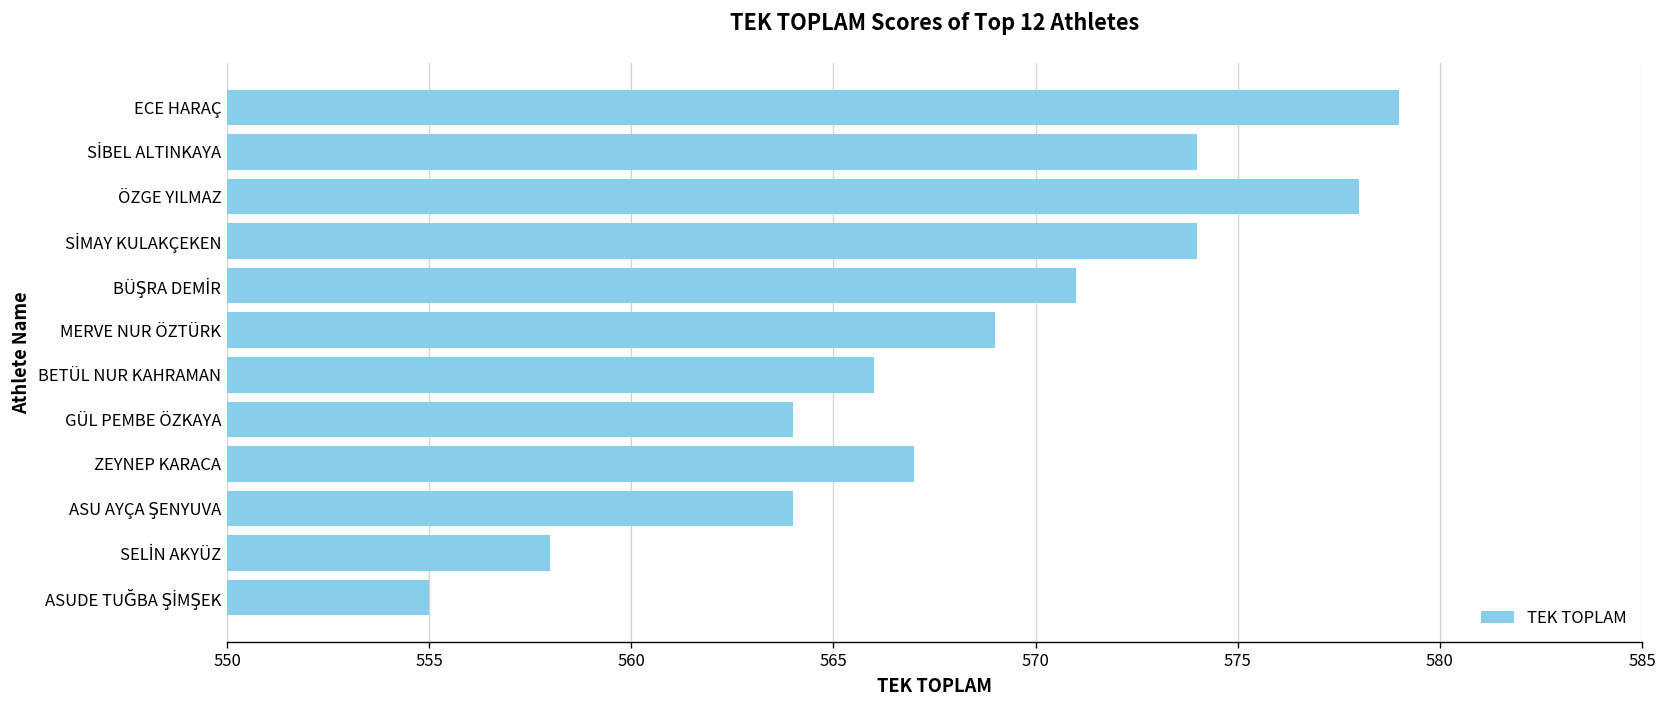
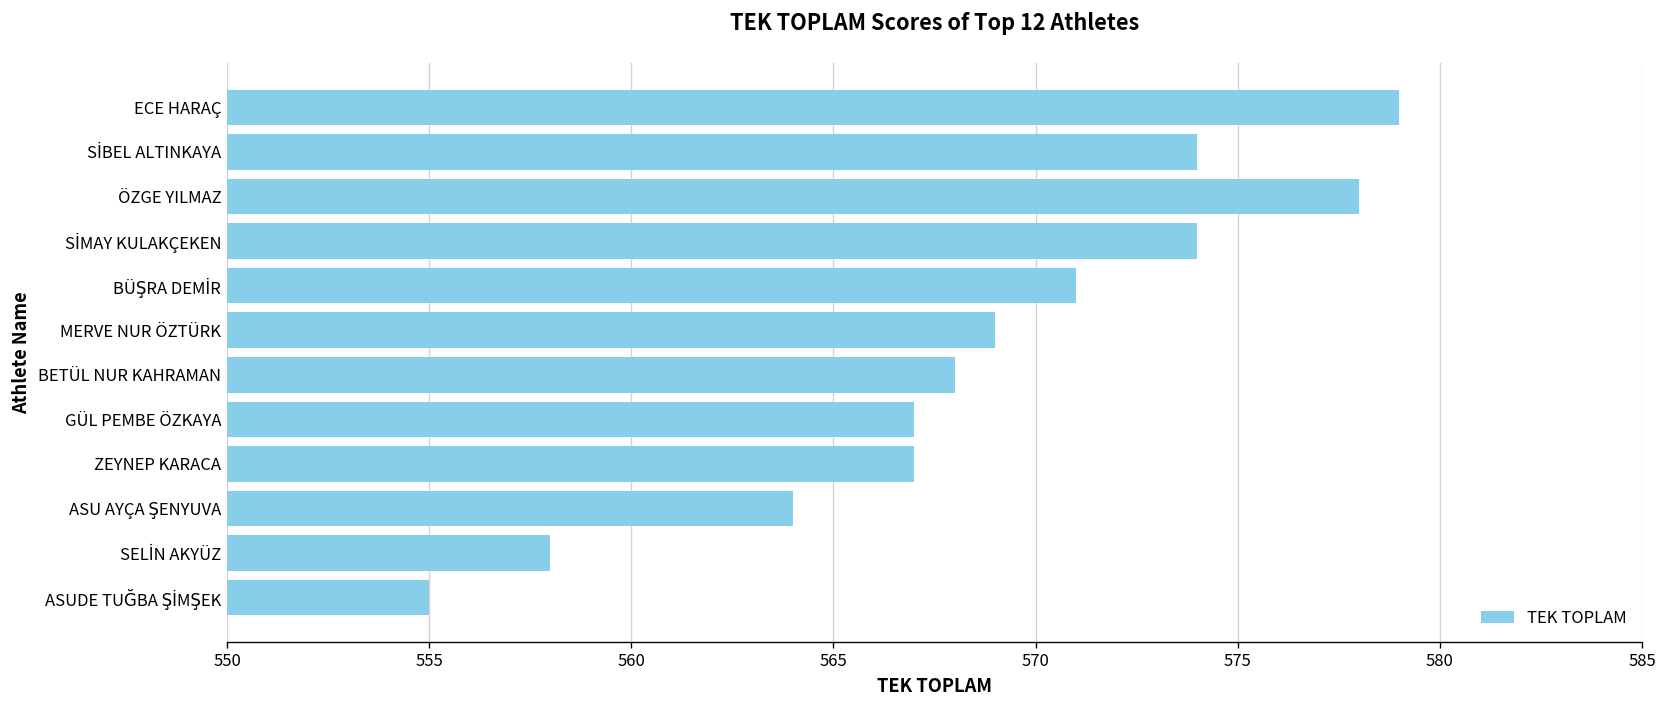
  {
    "ECE HARAÇ": 579,
    "SİBEL ALTINKAYA": 574,
    "ÖZGE YILMAZ": 578,
    "SİMAY KULAKÇEKEN": 574,
    "BÜŞRA DEMİR": 571,
    "MERVE NUR ÖZTÜRK": 569,
-   "BETÜL NUR KAHRAMAN": 566,
-   "GÜL PEMBE ÖZKAYA": 564,
+   "BETÜL NUR KAHRAMAN": 568,
+   "GÜL PEMBE ÖZKAYA": 567,
    "ZEYNEP KARACA": 567,
    "ASU AYÇA ŞENYUVA": 564,
    "SELİN AKYÜZ": 558,
    "ASUDE TUĞBA ŞİMŞEK": 555
  }
